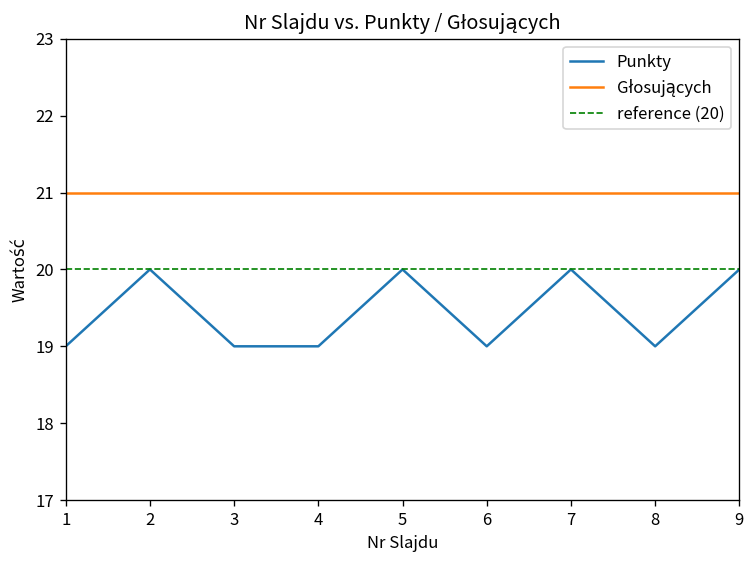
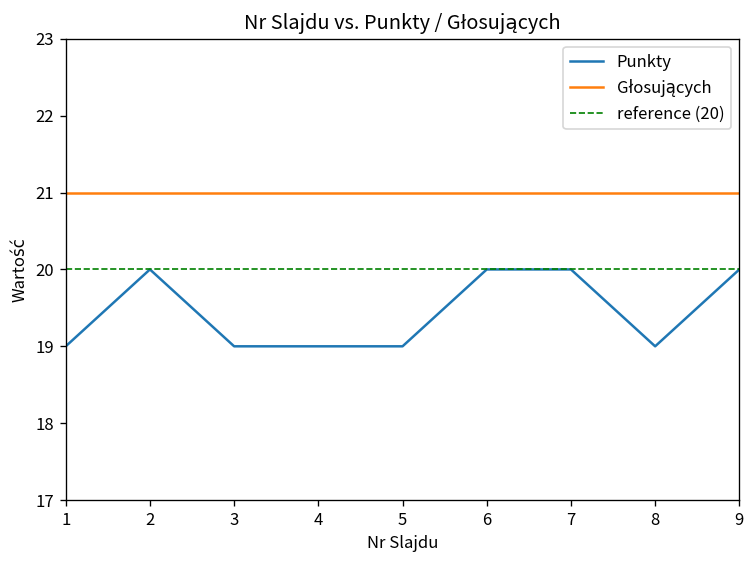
  {
    "Punkty": {
      "1": 19,
      "2": 20,
      "3": 19,
      "4": 19,
-     "5": 20,
-     "6": 19,
+     "5": 19,
+     "6": 20,
      "7": 20,
      "8": 19,
      "9": 20
    },
    "Głosujących": {
      "1": 21,
      "2": 21,
      "3": 21,
      "4": 21,
      "5": 21,
      "6": 21,
      "7": 21,
      "8": 21,
      "9": 21
    }
  }
